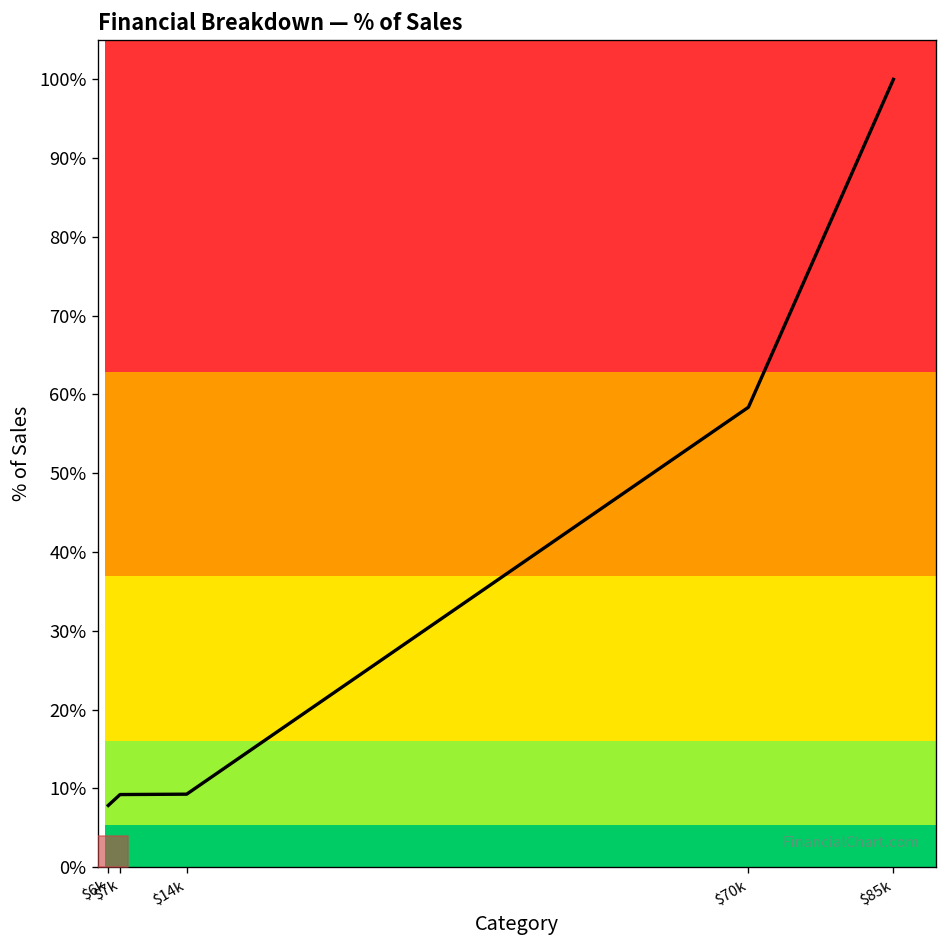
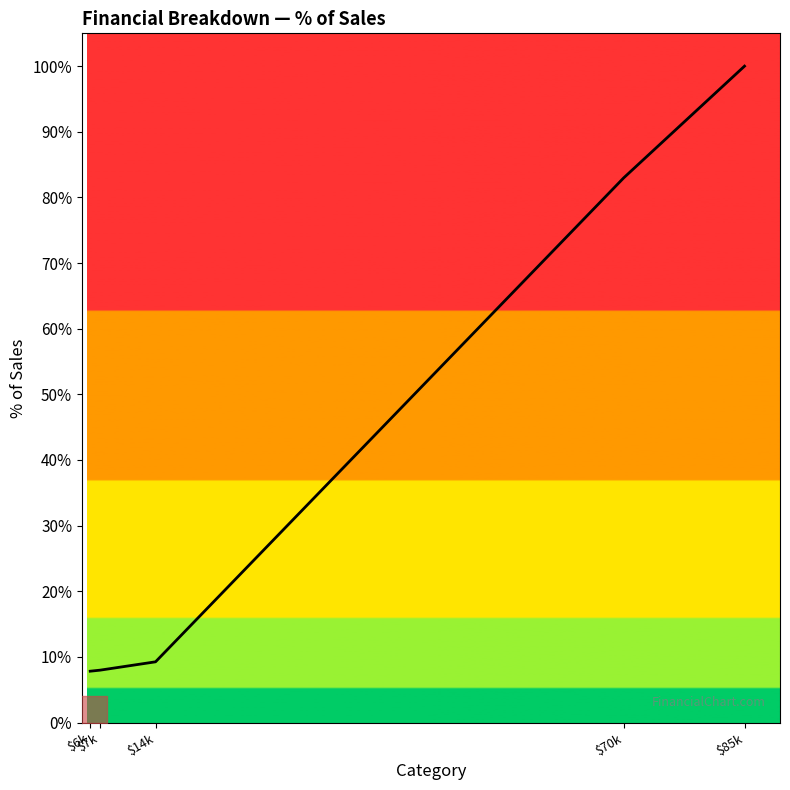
  {
    "$6k": "8%",
-   "$7k": "9%",
+   "$7k": "8%",
    "$14k": "9%",
-   "$70k": "58%",
+   "$70k": "83%",
    "$85k": "100%"
  }
